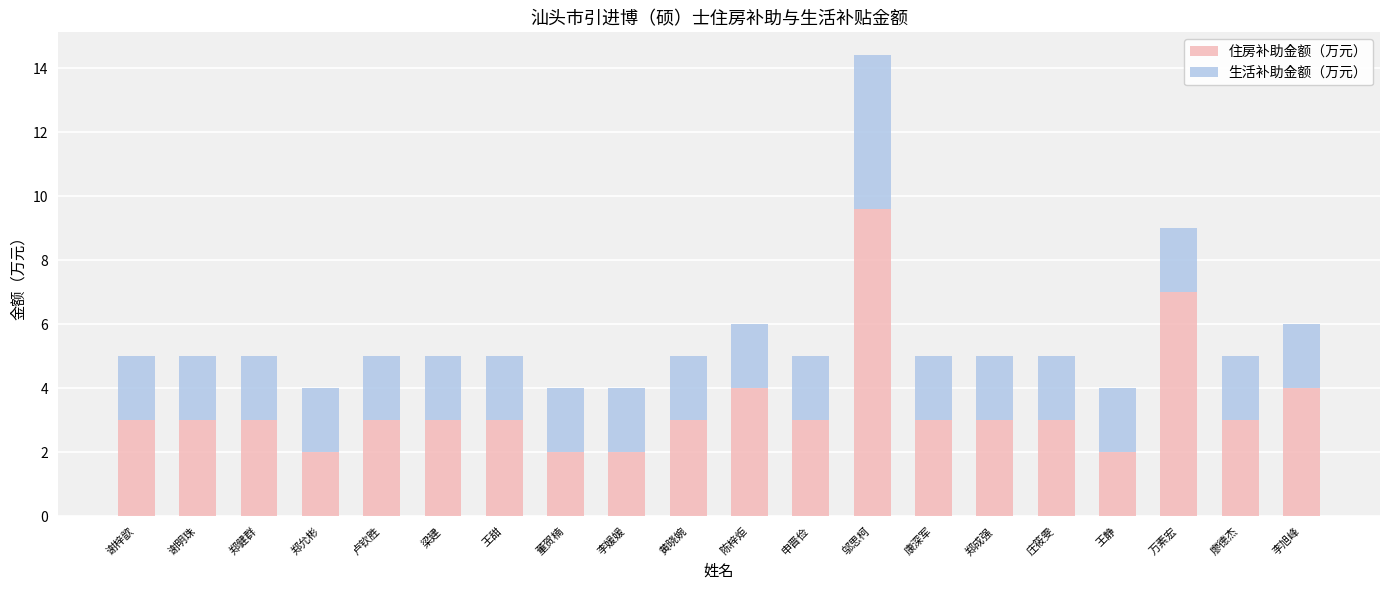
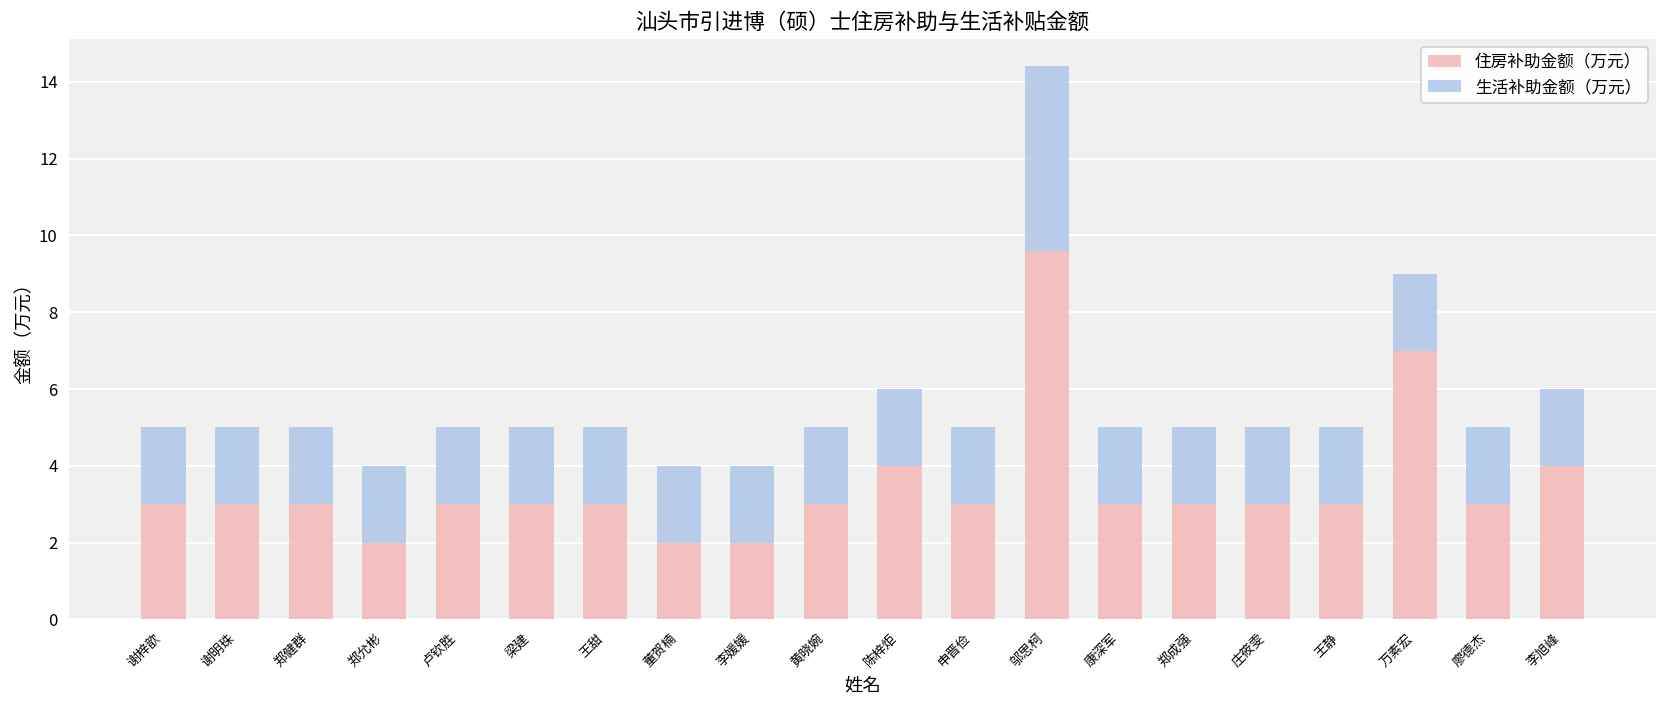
  {
    "住房补助金额（万元）": {
      "谢梓歆": 3,
      "谢明珠": 3,
      "郑健群": 3,
      "郑允彬": 2,
      "卢钦胜": 3,
      "梁建": 3,
      "王甜": 3,
      "董贺楠": 2,
      "李媛媛": 2,
      "黄晓婉": 3,
      "陈梓炬": 4,
      "申晋俭": 3,
      "邬思柯": 9.6,
      "康深军": 3,
      "郑成强": 3,
      "庄筱雯": 3,
-     "王静": 2,
+     "王静": 3,
      "万素宏": 7,
      "廖德杰": 3,
      "李旭峰": 4
    },
    "生活补助金额（万元）": {
      "谢梓歆": 2,
      "谢明珠": 2,
      "郑健群": 2,
      "郑允彬": 2,
      "卢钦胜": 2,
      "梁建": 2,
      "王甜": 2,
      "董贺楠": 2,
      "李媛媛": 2,
      "黄晓婉": 2,
      "陈梓炬": 2,
      "申晋俭": 2,
      "邬思柯": 4.8,
      "康深军": 2,
      "郑成强": 2,
      "庄筱雯": 2,
      "王静": 2,
      "万素宏": 2,
      "廖德杰": 2,
      "李旭峰": 2
    }
  }
